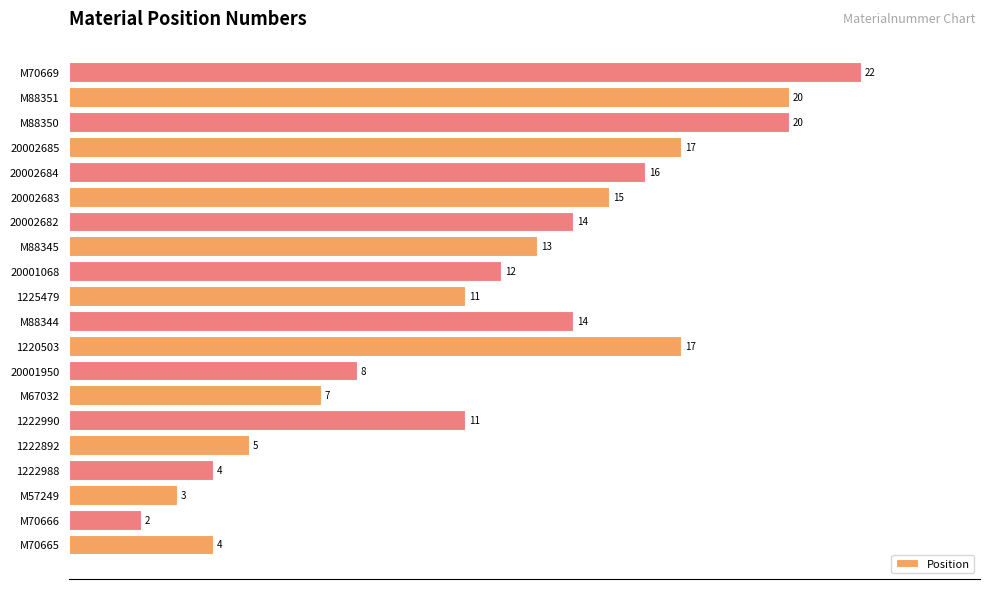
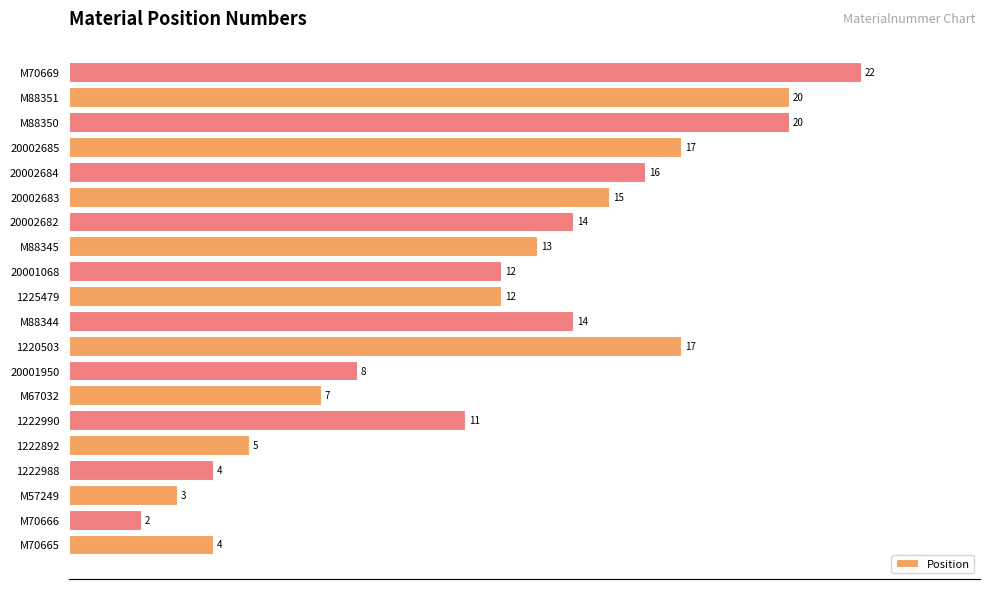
  {
    "M70669": 22,
    "M88351": 20,
    "M88350": 20,
    "20002685": 17,
    "20002684": 16,
    "20002683": 15,
    "20002682": 14,
    "M88345": 13,
    "20001068": 12,
-   "1225479": 11,
+   "1225479": 12,
    "M88344": 14,
    "1220503": 17,
    "20001950": 8,
    "M67032": 7,
    "1222990": 11,
    "1222892": 5,
    "1222988": 4,
    "M57249": 3,
    "M70666": 2,
    "M70665": 4
  }
